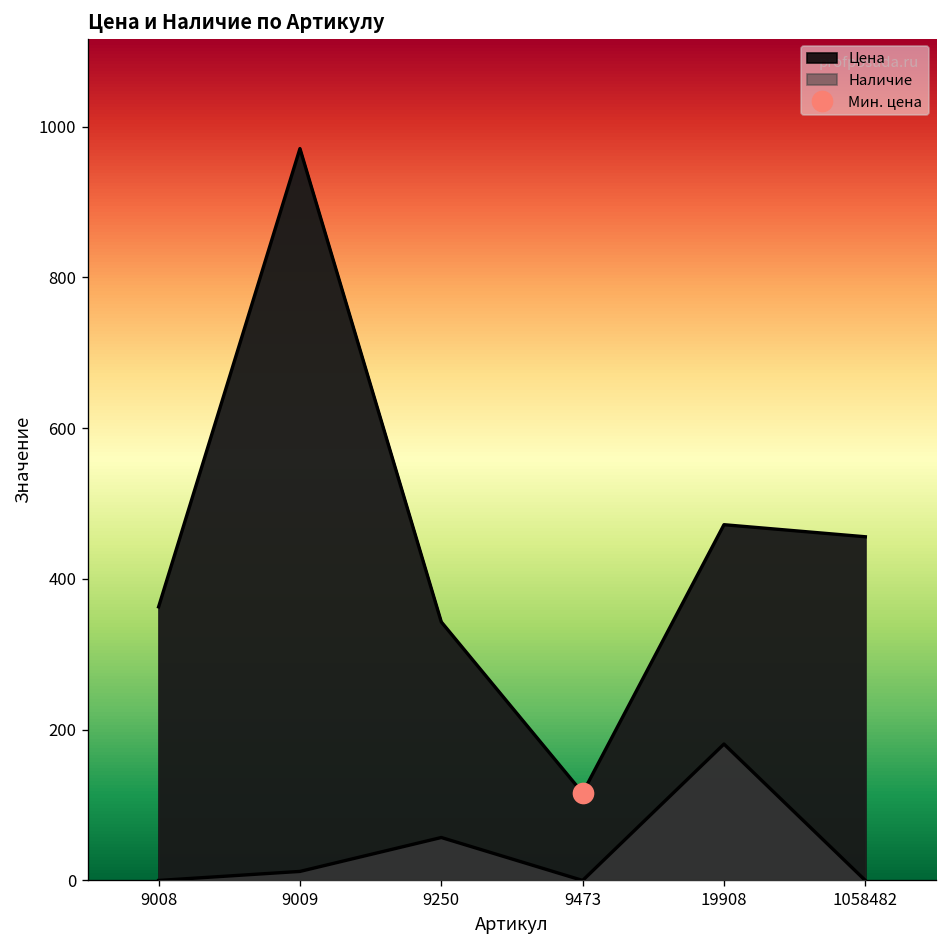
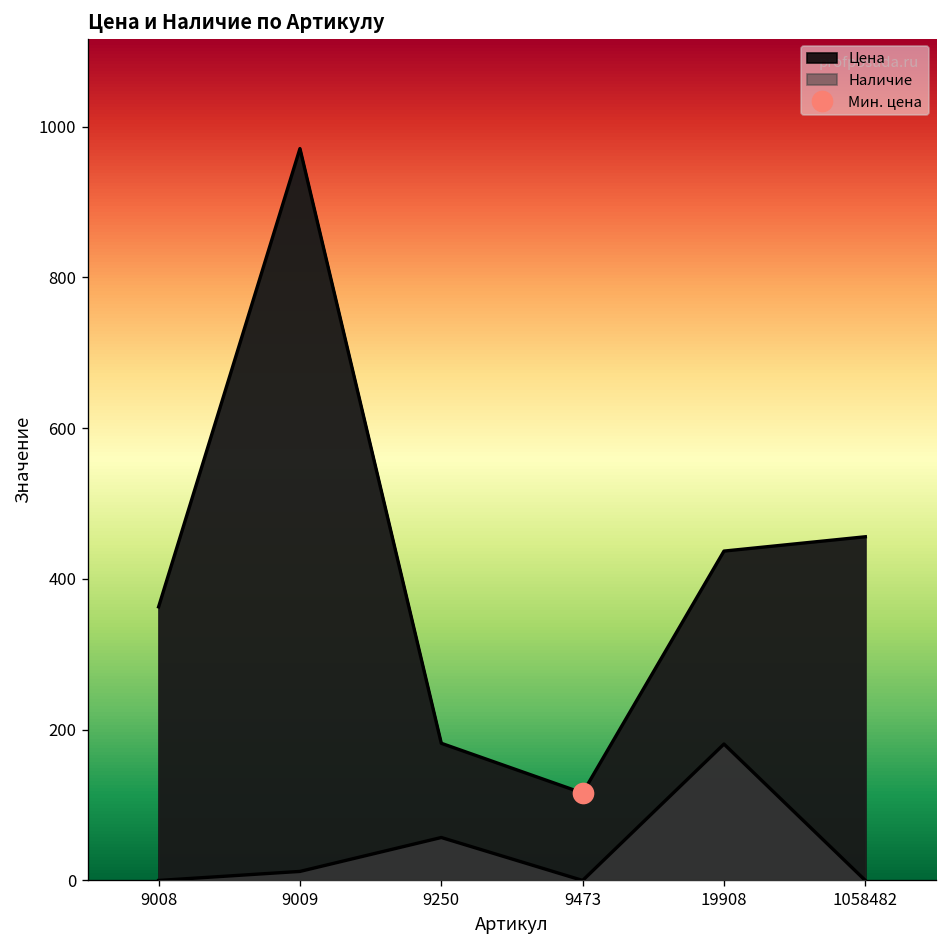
  {
    "Цена": {
      "9008": 360,
      "9009": 970,
-     "9250": 340,
-     "19908": 470,
+     "9250": 180,
+     "19908": 440,
      "1058482": 460
    },
    "Наличие": {
      "9008": 0,
      "9009": 10,
      "9250": 60,
      "9473": 0,
      "19908": 180,
      "1058482": 0
    }
  }
